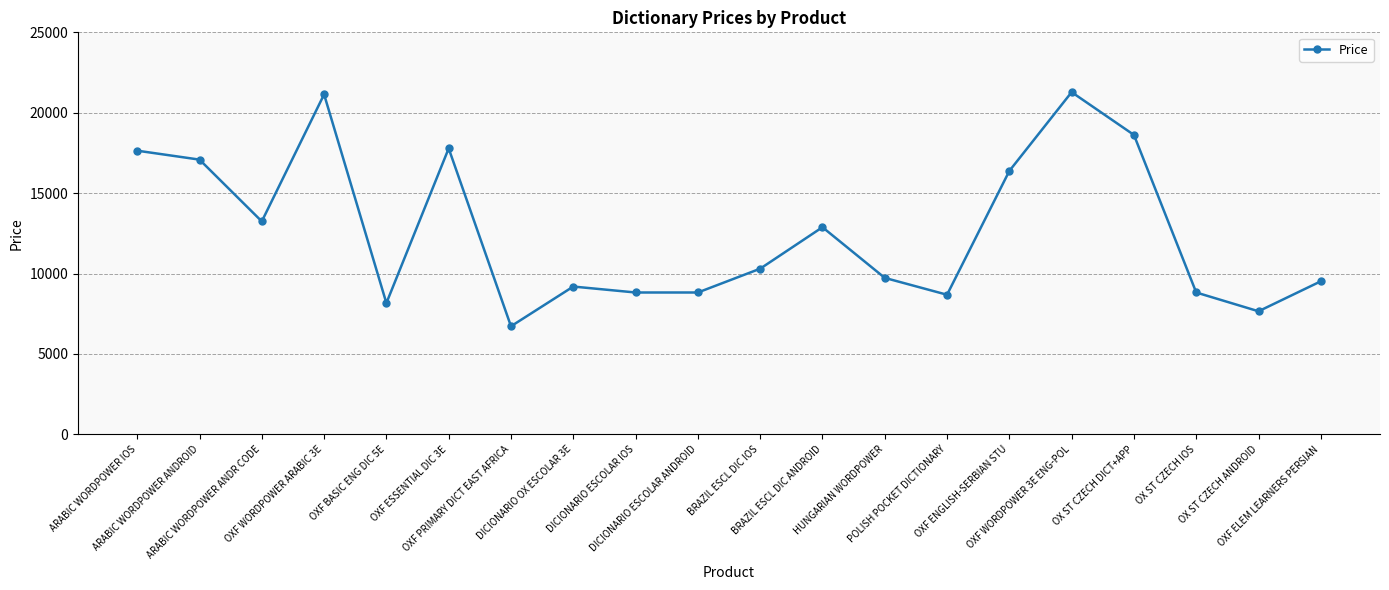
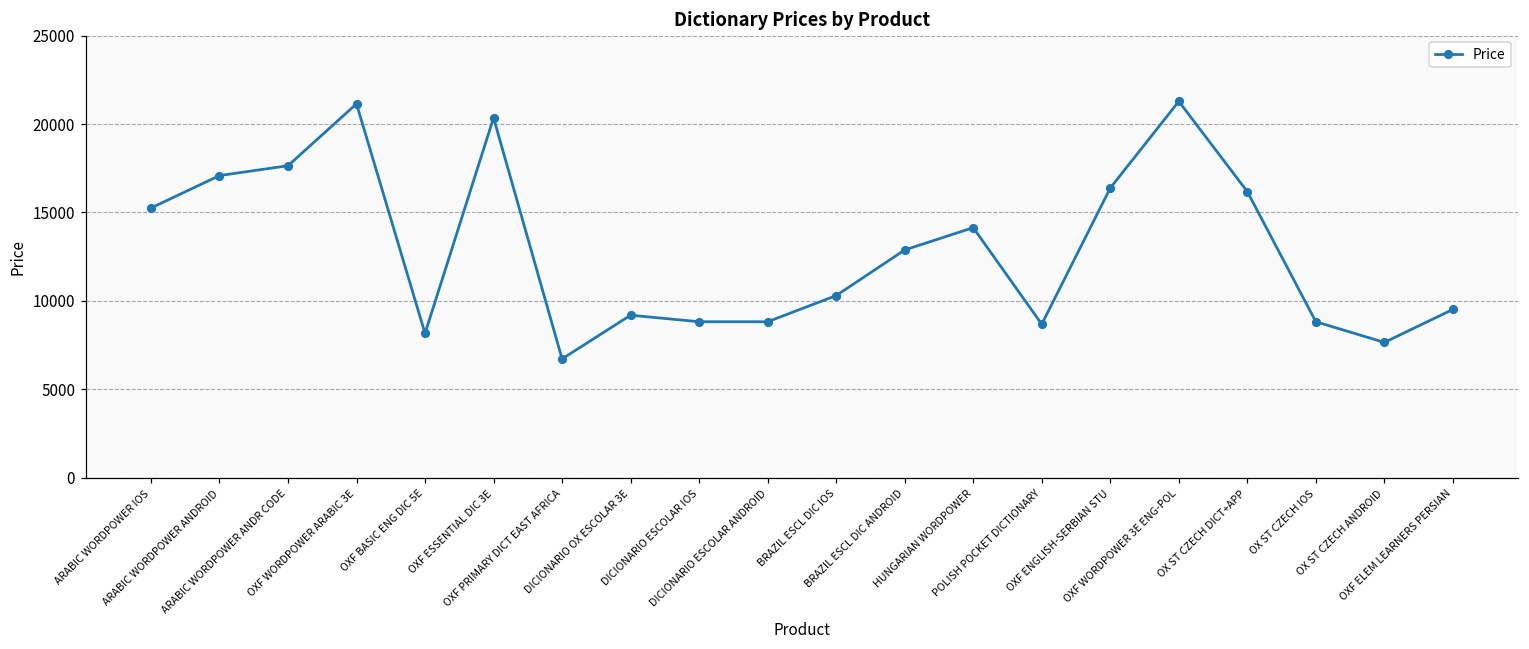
  {
-   "ARABIC WORDPOWER IOS": 17600,
+   "ARABIC WORDPOWER IOS": 15200,
    "ARABIC WORDPOWER ANDROID": 17100,
-   "ARABIC WORDPOWER ANDR CODE": 13200,
+   "ARABIC WORDPOWER ANDR CODE": 17600,
    "OXF WORDPOWER ARABIC 3E": 21100,
    "OXF BASIC ENG DIC 5E": 8200,
-   "OXF ESSENTIAL DIC 3E": 17800,
+   "OXF ESSENTIAL DIC 3E": 20300,
    "OXF PRIMARY DICT EAST AFRICA": 6700,
    "DICIONARIO OX ESCOLAR 3E": 9200,
    "DICIONARIO ESCOLAR IOS": 8800,
    "DICIONARIO ESCOLAR ANDROID": 8800,
    "BRAZIL ESCL DIC IOS": 10300,
    "BRAZIL ESCL DIC ANDROID": 12900,
-   "HUNGARIAN WORDPOWER": 9700,
+   "HUNGARIAN WORDPOWER": 14100,
    "POLISH POCKET DICTIONARY": 8700,
    "OXF ENGLISH-SERBIAN STU": 16400,
    "OXF WORDPOWER 3E ENG-POL": 21300,
-   "OX ST CZECH DICT+APP": 18600,
+   "OX ST CZECH DICT+APP": 16200,
    "OX ST CZECH IOS": 8800,
    "OX ST CZECH ANDROID": 7700,
    "OXF ELEM LEARNERS PERSIAN": 9500
  }
